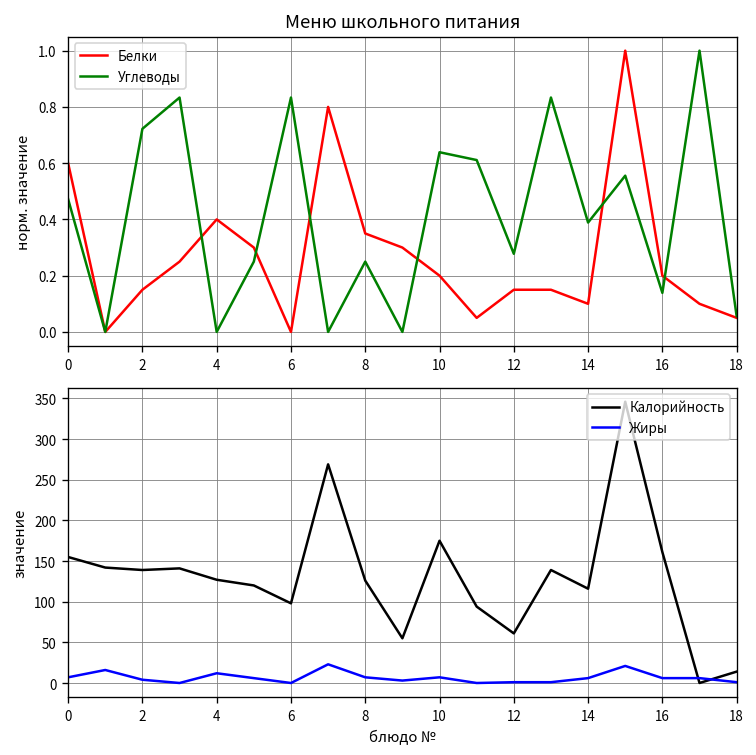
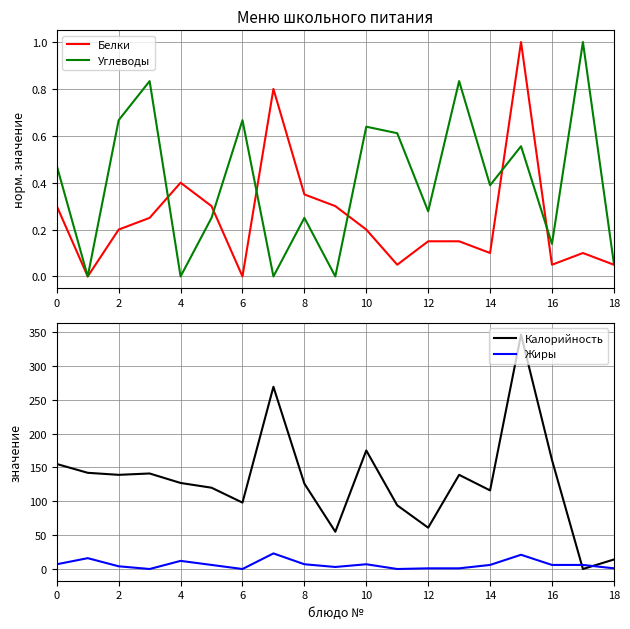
  {
    "Меню школьного питания": {
      "Белки": {
-       "0": 0.60,
-       "2": 0.15,
+       "0": 0.30,
+       "2": 0.20,
        "4": 0.40,
        "6": 0.00,
        "8": 0.35,
        "10": 0.20,
        "12": 0.15,
        "14": 0.10,
-       "16": 0.20
+       "16": 0.05
      },
      "Углеводы": {
        "0": 0.47,
-       "2": 0.72,
+       "2": 0.67,
        "4": 0.00,
-       "6": 0.83,
+       "6": 0.67,
        "8": 0.25,
        "10": 0.64,
        "12": 0.28,
        "14": 0.39,
        "16": 0.14
      }
    }
  }
